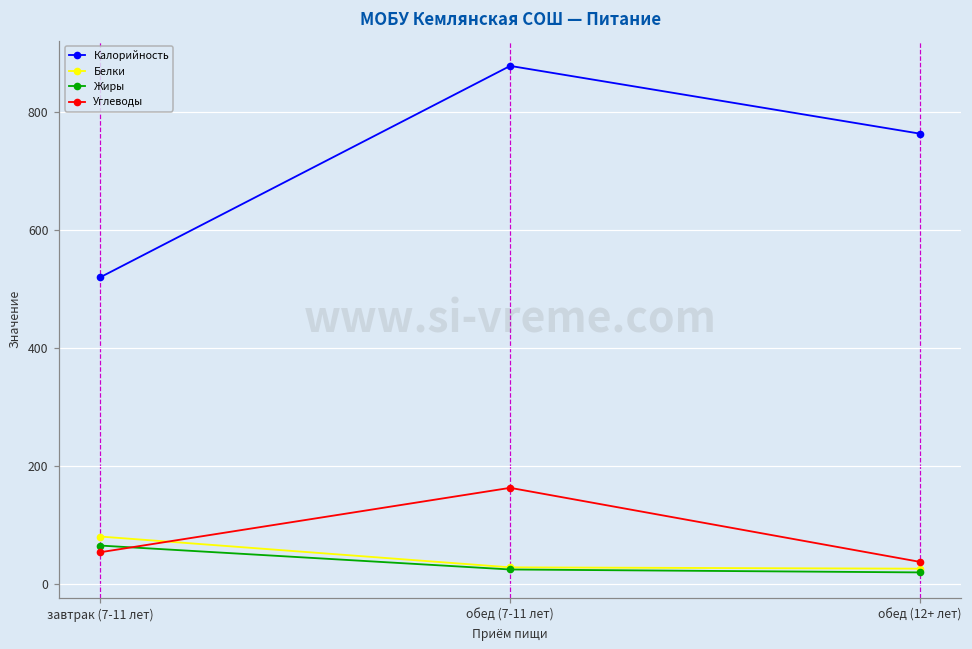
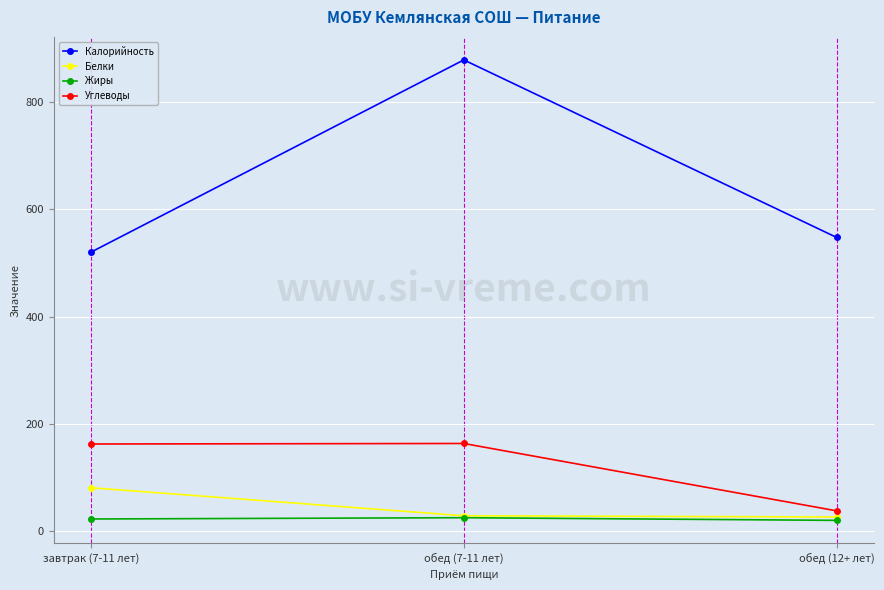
  {
    "Калорийность": {
      "завтрак (7-11 лет)": 520,
      "обед (7-11 лет)": 880,
-     "обед (12+ лет)": 760
+     "обед (12+ лет)": 550
    },
    "Белки": {
      "завтрак (7-11 лет)": 80,
      "обед (12+ лет)": 30
    },
    "Жиры": {
-     "завтрак (7-11 лет)": 70,
+     "завтрак (7-11 лет)": 20,
      "обед (12+ лет)": 20
    },
    "Углеводы": {
-     "завтрак (7-11 лет)": 50,
+     "завтрак (7-11 лет)": 160,
      "обед (7-11 лет)": 160,
      "обед (12+ лет)": 40
    }
  }
